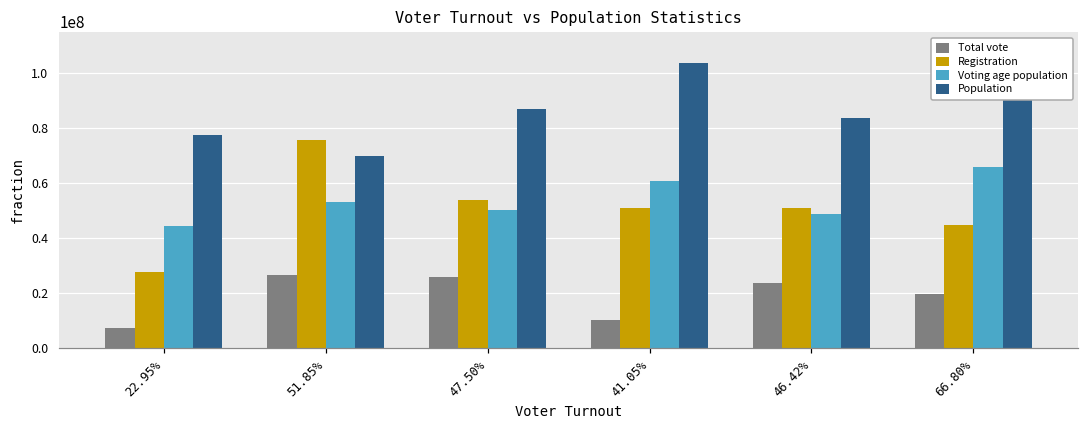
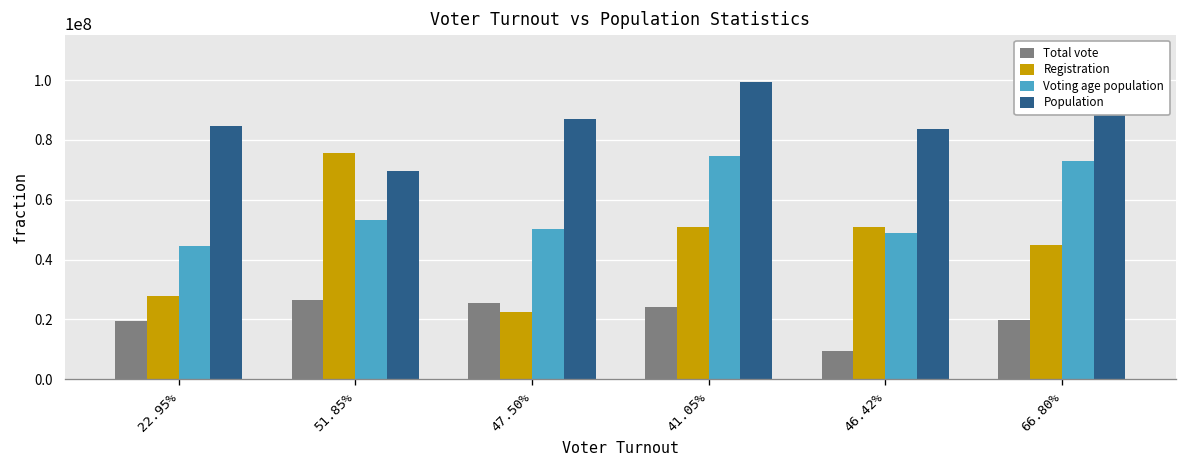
  {
    "Total vote": {
-     "22.95%": 7000000,
+     "22.95%": 20000000,
      "51.85%": 26000000,
      "47.50%": 26000000,
-     "41.05%": 10000000,
-     "46.42%": 24000000,
+     "41.05%": 24000000,
+     "46.42%": 9000000,
      "66.80%": 20000000
    },
    "Registration": {
      "22.95%": 28000000,
      "51.85%": 76000000,
-     "47.50%": 54000000,
+     "47.50%": 22000000,
      "41.05%": 51000000,
      "46.42%": 51000000,
      "66.80%": 45000000
    },
    "Voting age population": {
      "22.95%": 45000000,
      "51.85%": 53000000,
      "47.50%": 50000000,
-     "41.05%": 61000000,
+     "41.05%": 75000000,
      "46.42%": 49000000,
-     "66.80%": 66000000
+     "66.80%": 73000000
    },
    "Population": {
-     "22.95%": 78000000,
+     "22.95%": 85000000,
      "51.85%": 70000000,
      "47.50%": 87000000,
-     "41.05%": 104000000,
+     "41.05%": 99000000,
      "46.42%": 84000000
    }
  }
